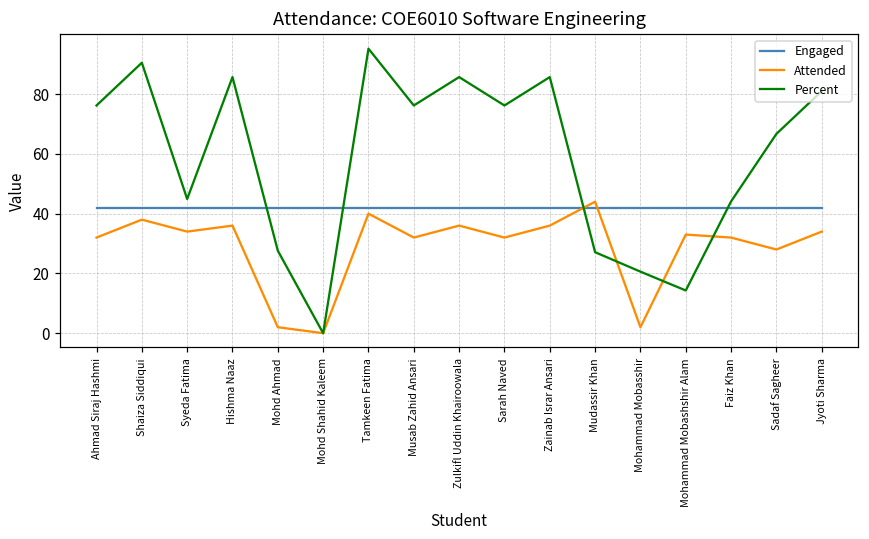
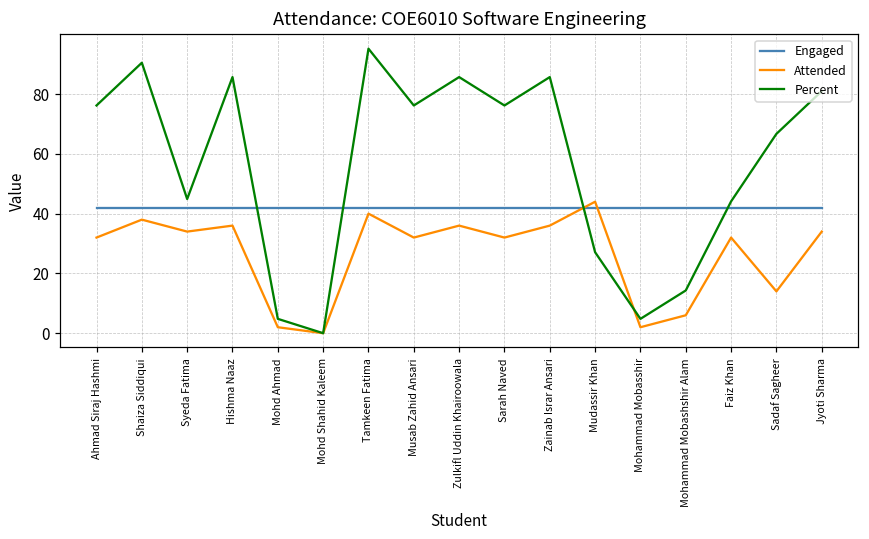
  {
    "Engaged": {
      "Ahmad Siraj Hashmi": 42,
      "Shaiza Siddiqui": 42,
      "Syeda Fatima": 42,
      "Hishma Naaz": 42,
      "Mohd Ahmad": 42,
      "Mohd Shahid Kaleem": 42,
      "Tamkeen Fatima": 42,
      "Musab Zahid Ansari": 42,
      "Zulkifl Uddin Khairoowala": 42,
      "Sarah Naved": 42,
      "Zainab Israr Ansari": 42,
      "Mudassir Khan": 42,
      "Mohammad Mobasshir": 42,
      "Mohammad Mobashshir Alam": 42,
      "Faiz Khan": 42,
      "Sadaf Sagheer": 42,
      "Jyoti Sharma": 42
    },
    "Attended": {
      "Ahmad Siraj Hashmi": 32,
      "Shaiza Siddiqui": 38,
      "Syeda Fatima": 34,
      "Hishma Naaz": 36,
      "Mohd Ahmad": 2,
      "Tamkeen Fatima": 40,
      "Musab Zahid Ansari": 32,
      "Zulkifl Uddin Khairoowala": 36,
      "Sarah Naved": 32,
      "Zainab Israr Ansari": 36,
      "Mudassir Khan": 44,
      "Mohammad Mobasshir": 2,
-     "Mohammad Mobashshir Alam": 33,
+     "Mohammad Mobashshir Alam": 6,
      "Faiz Khan": 32,
-     "Sadaf Sagheer": 28,
+     "Sadaf Sagheer": 14,
      "Jyoti Sharma": 34
    },
    "Percent": {
      "Ahmad Siraj Hashmi": 76,
      "Shaiza Siddiqui": 91,
      "Syeda Fatima": 45,
      "Hishma Naaz": 86,
-     "Mohd Ahmad": 28,
+     "Mohd Ahmad": 5,
      "Tamkeen Fatima": 95,
      "Musab Zahid Ansari": 76,
      "Zulkifl Uddin Khairoowala": 86,
      "Sarah Naved": 76,
      "Zainab Israr Ansari": 86,
      "Mudassir Khan": 27,
-     "Mohammad Mobasshir": 21,
+     "Mohammad Mobasshir": 5,
      "Mohammad Mobashshir Alam": 14,
      "Faiz Khan": 44,
      "Sadaf Sagheer": 67
    }
  }
